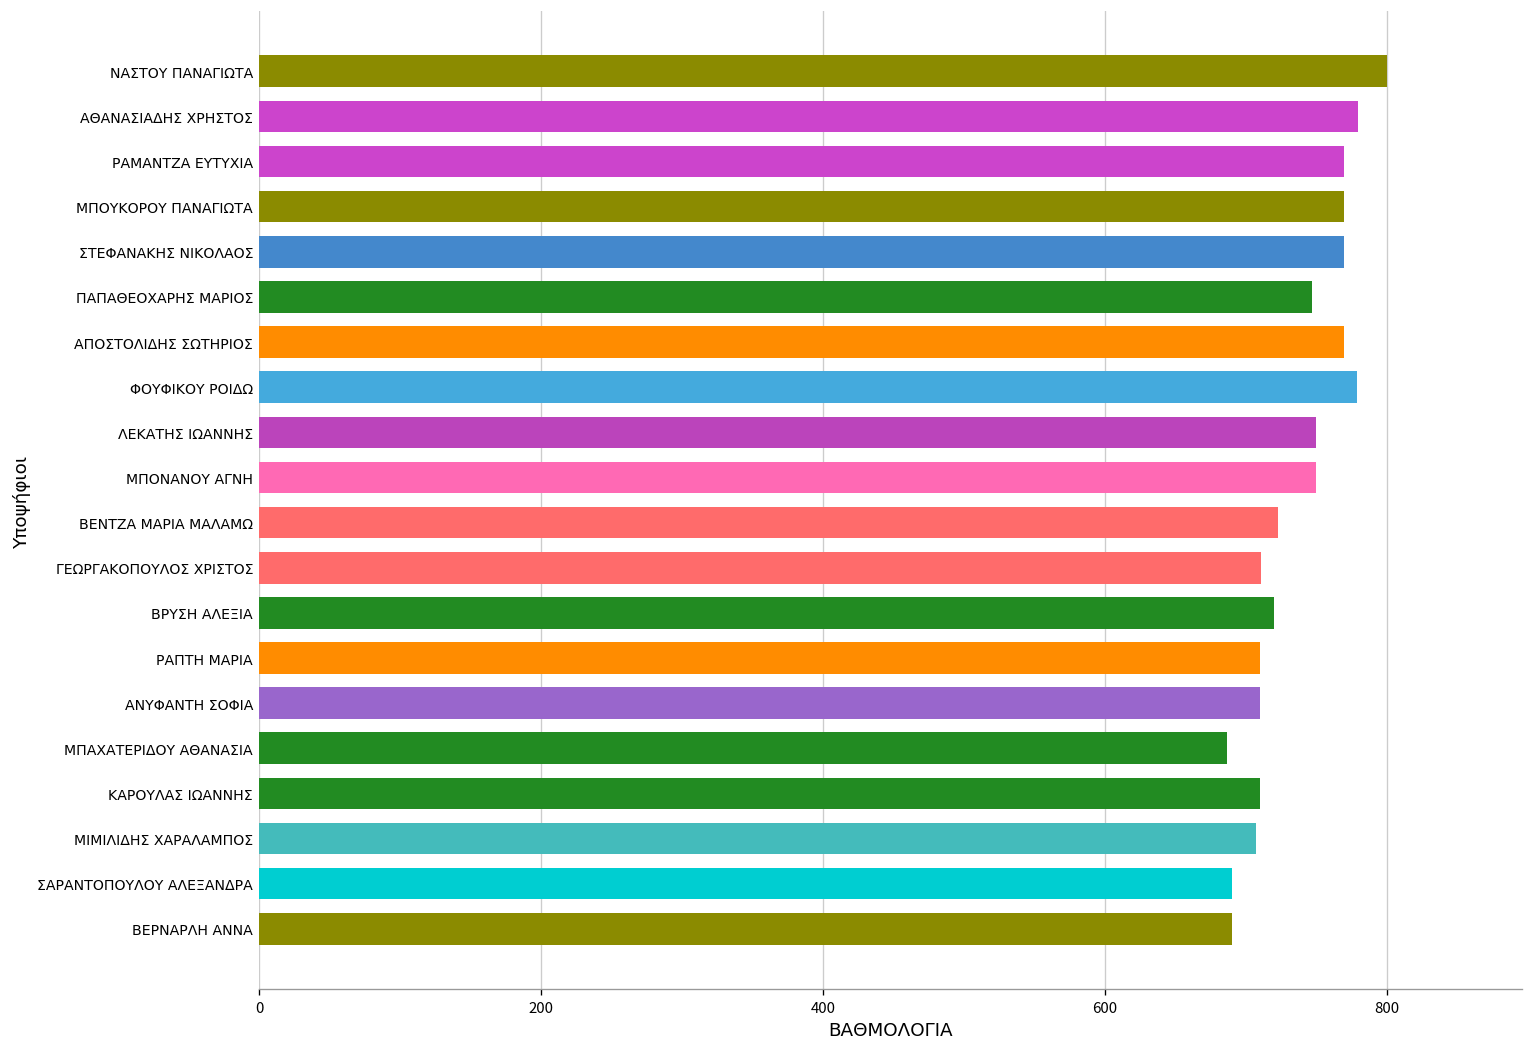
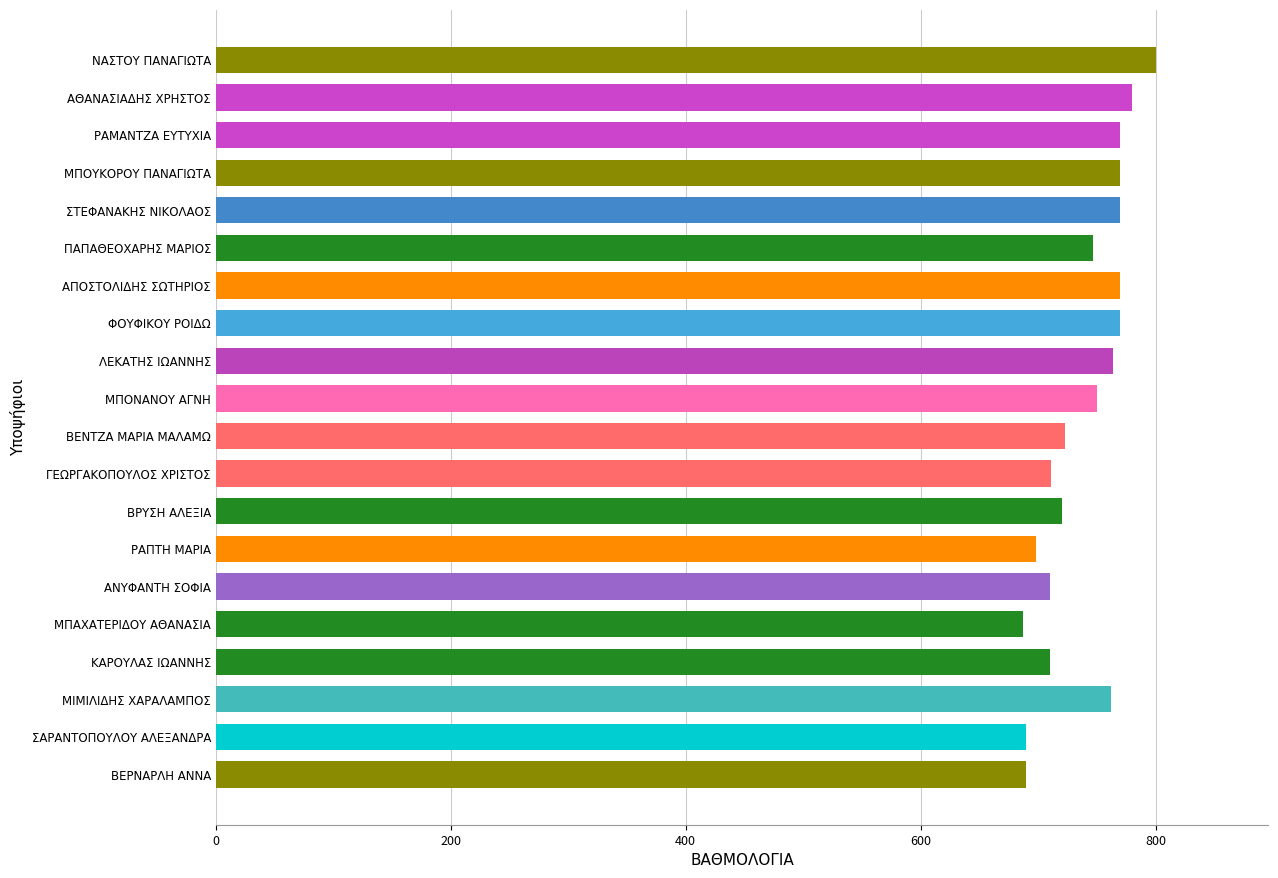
  {
    "ΝΑΣΤΟΥ ΠΑΝΑΓΙΩΤΑ": 800,
    "ΑΘΑΝΑΣΙΑΔΗΣ ΧΡΗΣΤΟΣ": 780,
    "ΡΑΜΑΝΤΖΑ ΕΥΤΥΧΙΑ": 770,
    "ΜΠΟΥΚΟΡΟΥ ΠΑΝΑΓΙΩΤΑ": 770,
    "ΣΤΕΦΑΝΑΚΗΣ ΝΙΚΟΛΑΟΣ": 770,
    "ΠΑΠΑΘΕΟΧΑΡΗΣ ΜΑΡΙΟΣ": 747,
    "ΑΠΟΣΤΟΛΙΔΗΣ ΣΩΤΗΡΙΟΣ": 770,
-   "ΦΟΥΦΙΚΟΥ ΡΟΙΔΩ": 779,
-   "ΛΕΚΑΤΗΣ ΙΩΑΝΝΗΣ": 750,
+   "ΦΟΥΦΙΚΟΥ ΡΟΙΔΩ": 770,
+   "ΛΕΚΑΤΗΣ ΙΩΑΝΝΗΣ": 764,
    "ΜΠΟΝΑΝΟΥ ΑΓΝΗ": 750,
    "ΒΕΝΤΖΑ ΜΑΡΙΑ ΜΑΛΑΜΩ": 723,
    "ΓΕΩΡΓΑΚΟΠΟΥΛΟΣ ΧΡΙΣΤΟΣ": 711,
    "ΒΡΥΣΗ ΑΛΕΞΙΑ": 720,
-   "ΡΑΠΤΗ ΜΑΡΙΑ": 710,
+   "ΡΑΠΤΗ ΜΑΡΙΑ": 698,
    "ΑΝΥΦΑΝΤΗ ΣΟΦΙΑ": 710,
    "ΜΠΑΧΑΤΕΡΙΔΟΥ ΑΘΑΝΑΣΙΑ": 687,
    "ΚΑΡΟΥΛΑΣ ΙΩΑΝΝΗΣ": 710,
-   "ΜΙΜΙΛΙΔΗΣ ΧΑΡΑΛΑΜΠΟΣ": 707,
+   "ΜΙΜΙΛΙΔΗΣ ΧΑΡΑΛΑΜΠΟΣ": 762,
    "ΣΑΡΑΝΤΟΠΟΥΛΟΥ ΑΛΕΞΑΝΔΡΑ": 690,
    "ΒΕΡΝΑΡΛΗ ΑΝΝΑ": 690
  }
